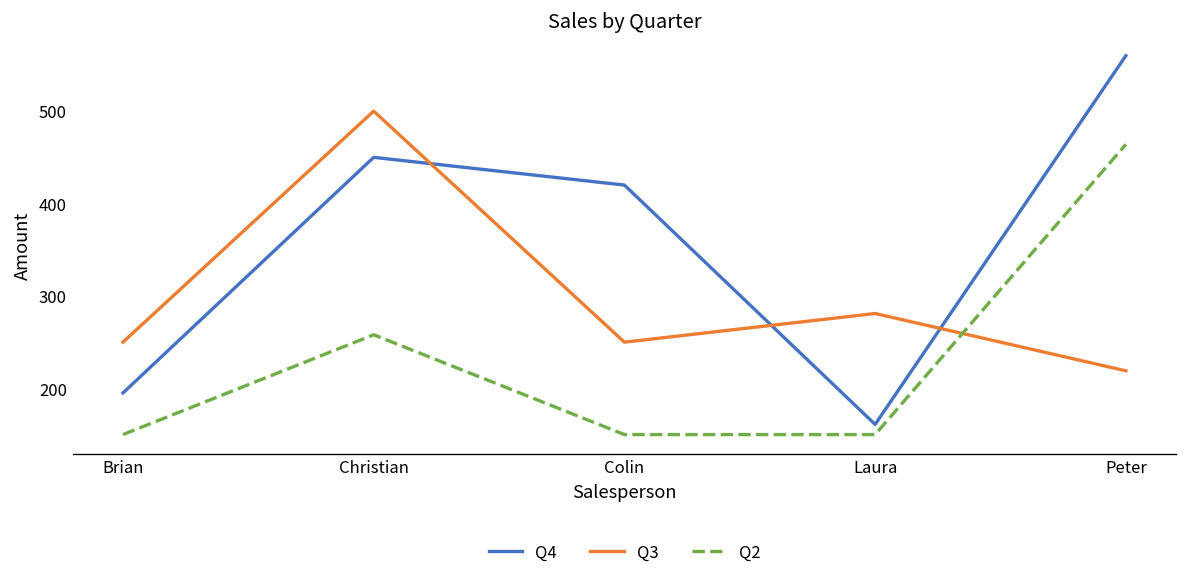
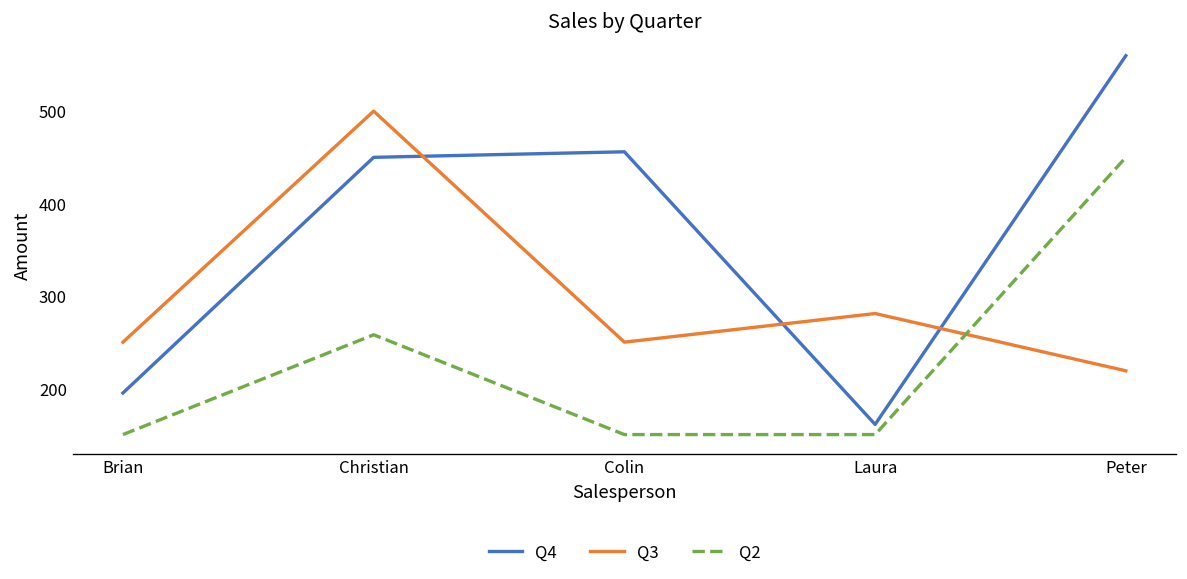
  {
    "Q4": {
      "Brian": 200,
      "Christian": 450,
-     "Colin": 420,
+     "Colin": 460,
      "Laura": 160,
      "Peter": 560
    },
    "Q3": {
      "Brian": 250,
      "Christian": 500,
      "Colin": 250,
      "Laura": 280,
      "Peter": 220
    },
    "Q2": {
      "Brian": 150,
      "Christian": 260,
      "Colin": 150,
      "Laura": 150,
-     "Peter": 460
+     "Peter": 450
    }
  }
